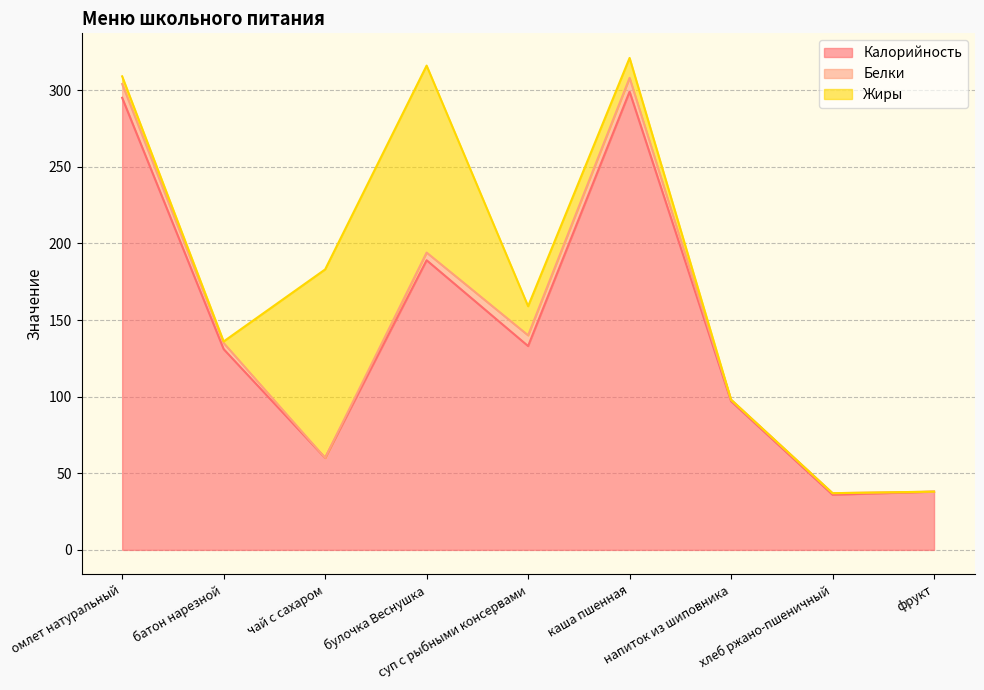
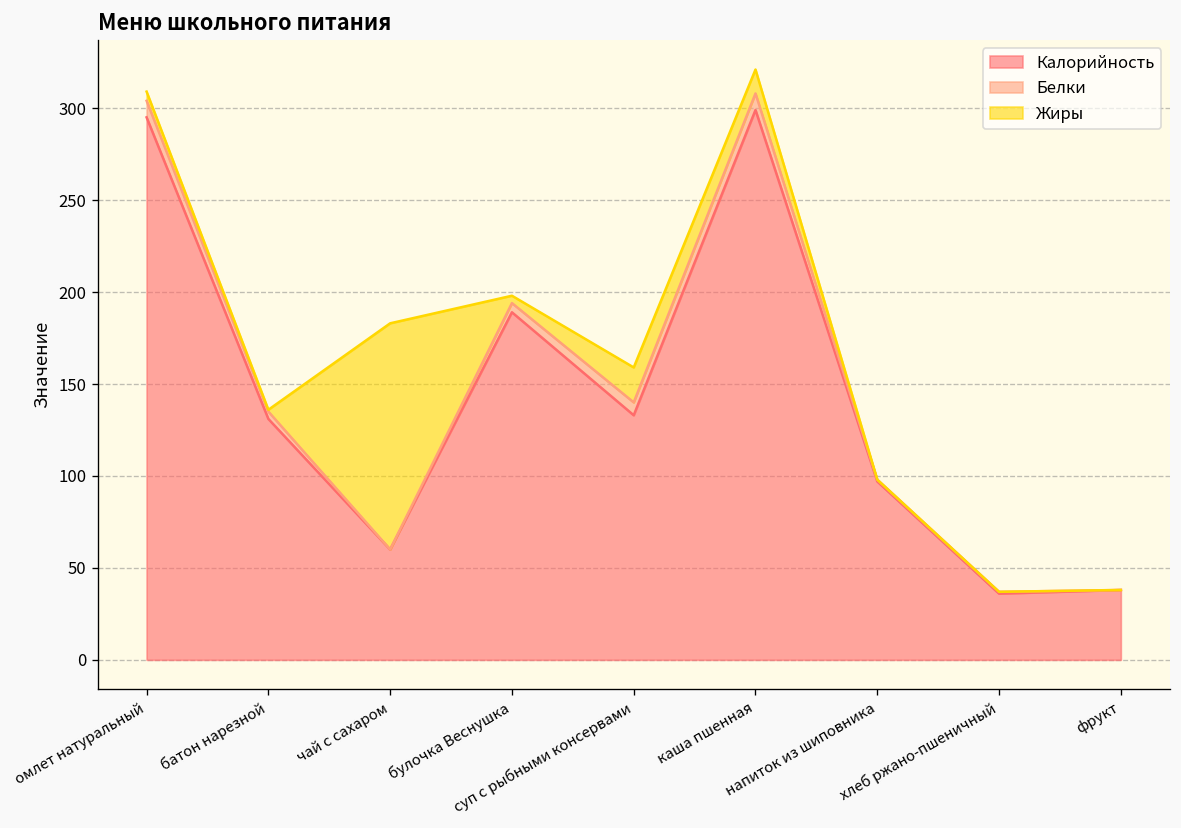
  {
    "Жиры": {
      "омлет натуральный": 5,
      "чай с сахаром": 123,
-     "булочка Веснушка": 122,
+     "булочка Веснушка": 4,
      "суп c рыбными консервами": 19,
      "каша пшенная": 13
    }
  }
